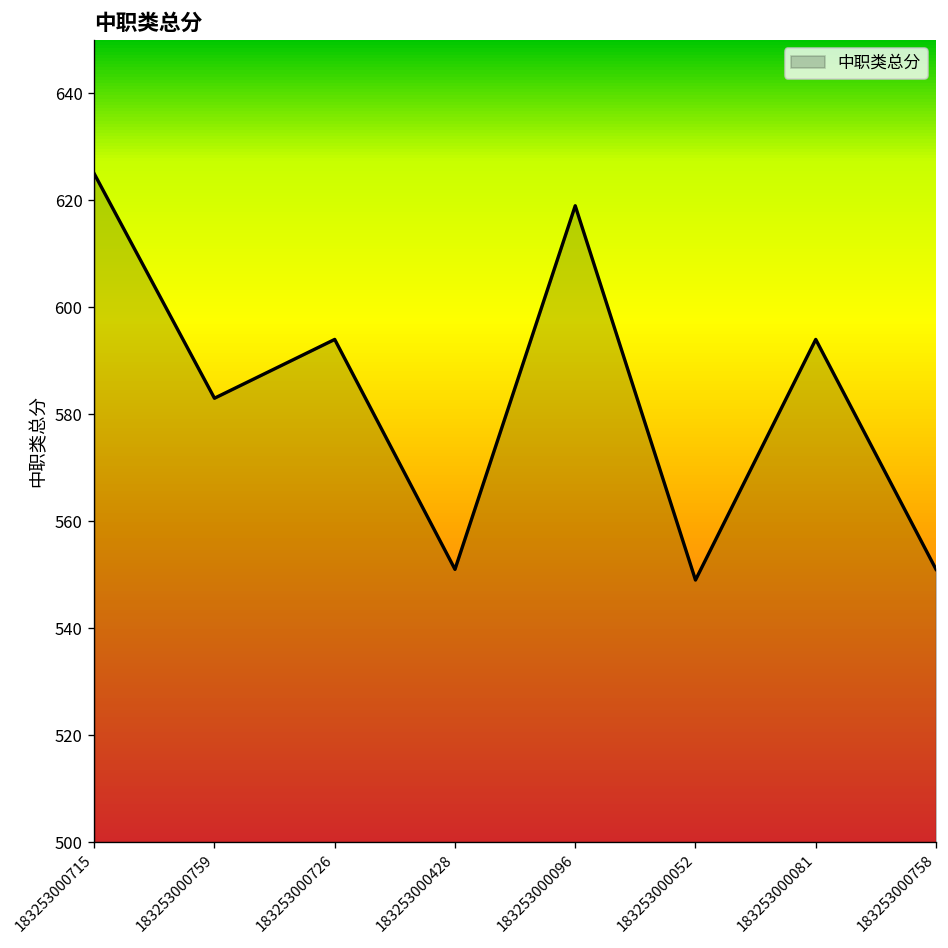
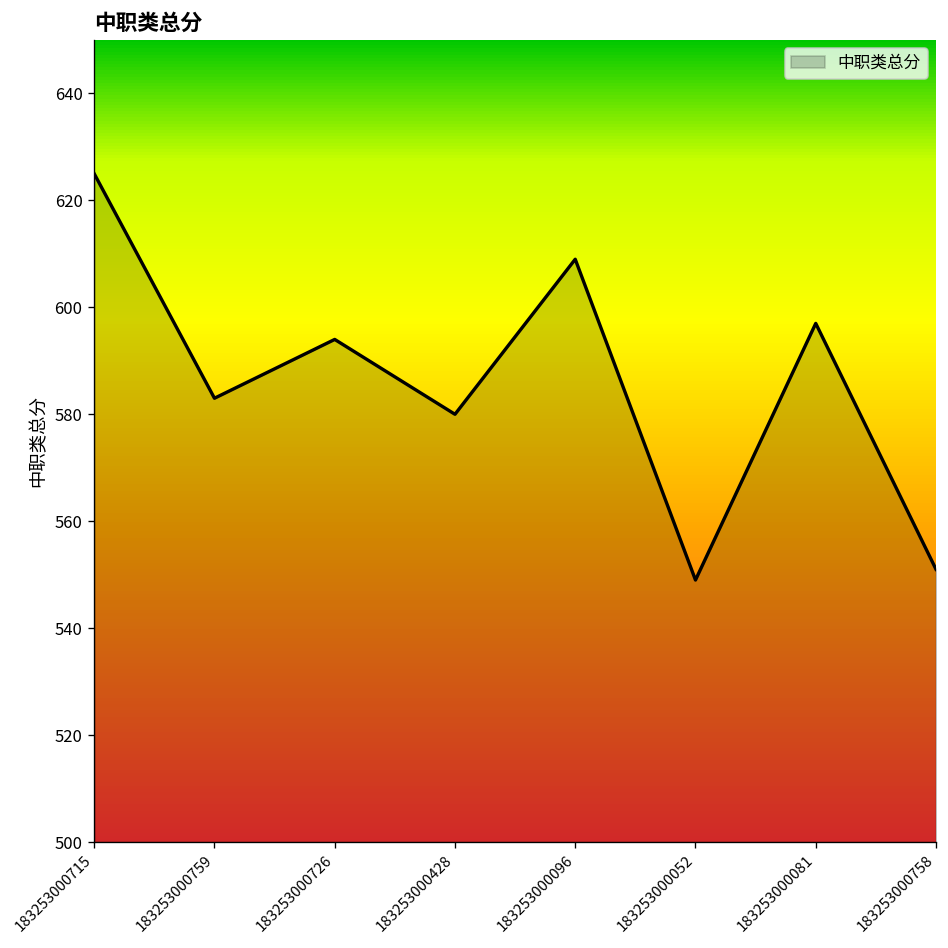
  {
    "183253000715": 625,
    "183253000759": 583,
    "183253000726": 594,
-   "183253000428": 551,
-   "183253000096": 619,
+   "183253000428": 580,
+   "183253000096": 609,
    "183253000052": 549,
-   "183253000081": 594,
+   "183253000081": 597,
    "183253000758": 551
  }
